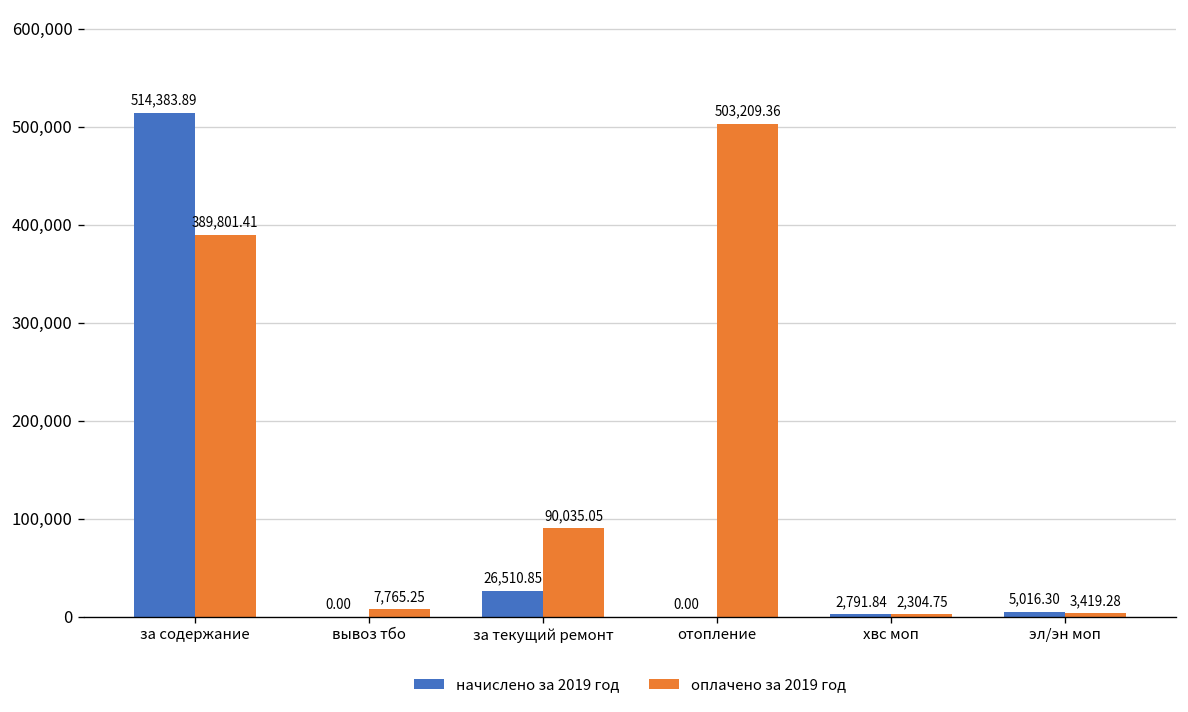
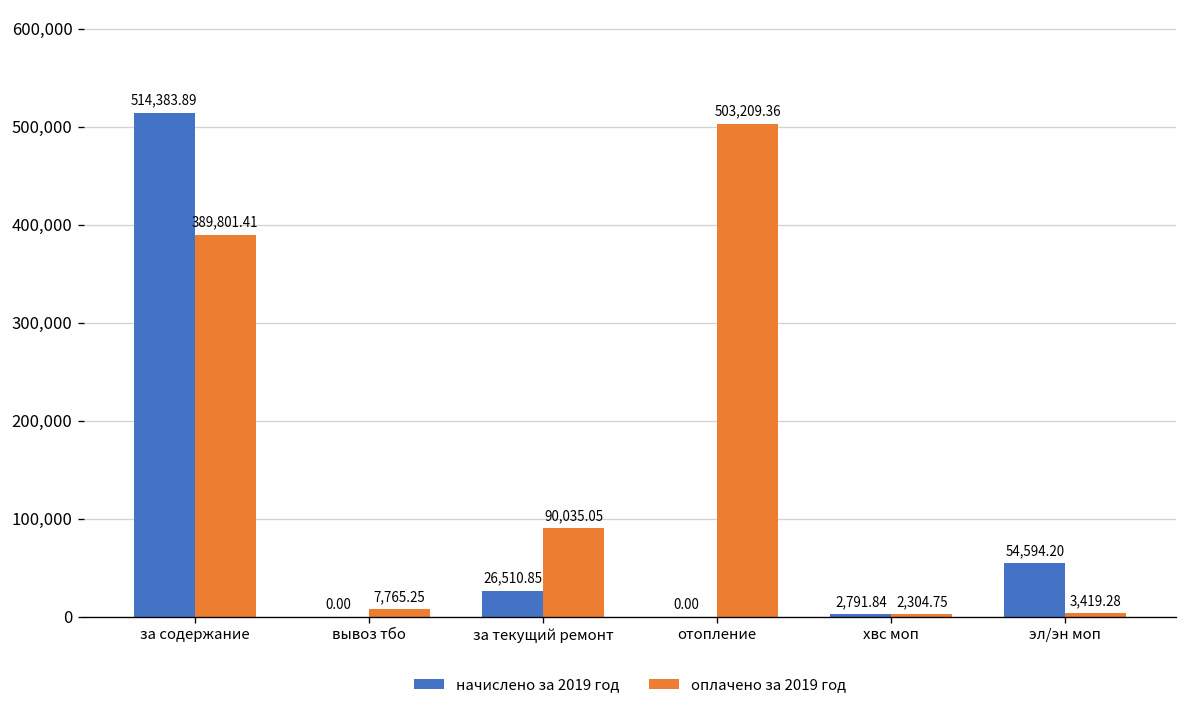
  {
    "начислено за 2019 год": {
      "за содержание": "514,383.89",
      "вывоз тбо": "0.00",
      "за текущий ремонт": "26,510.85",
      "отопление": "0.00",
      "хвс моп": "2,791.84",
-     "эл/эн моп": "5,016.30"
+     "эл/эн моп": "54,594.20"
    },
    "оплачено за 2019 год": {
      "за содержание": "389,801.41",
      "вывоз тбо": "7,765.25",
      "за текущий ремонт": "90,035.05",
      "отопление": "503,209.36",
      "хвс моп": "2,304.75",
      "эл/эн моп": "3,419.28"
    }
  }
